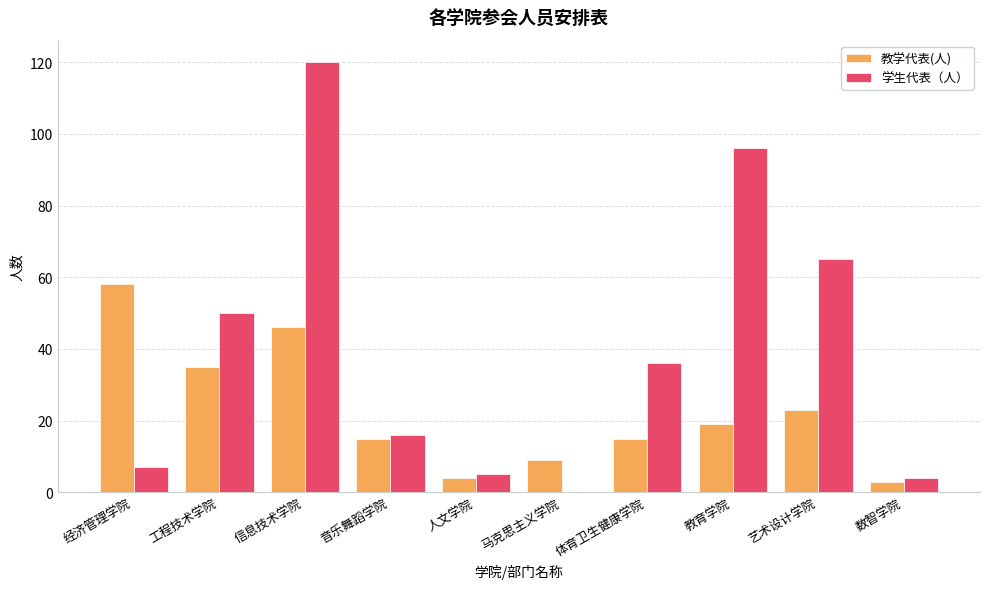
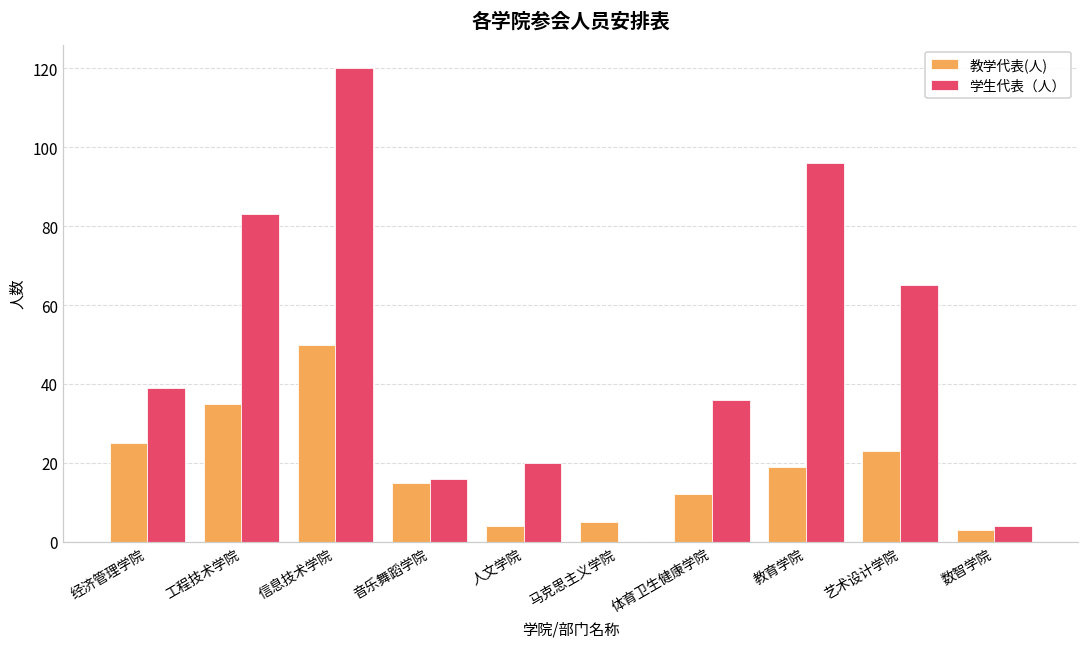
  {
    "教学代表(人)": {
-     "经济管理学院": 58,
+     "经济管理学院": 25,
      "工程技术学院": 35,
-     "信息技术学院": 46,
+     "信息技术学院": 50,
      "音乐舞蹈学院": 15,
      "人文学院": 4,
-     "马克思主义学院": 9,
-     "体育卫生健康学院": 15,
+     "马克思主义学院": 5,
+     "体育卫生健康学院": 12,
      "教育学院": 19,
      "艺术设计学院": 23,
      "数智学院": 3
    },
    "学生代表（人）": {
-     "经济管理学院": 7,
-     "工程技术学院": 50,
+     "经济管理学院": 39,
+     "工程技术学院": 83,
      "信息技术学院": 120,
      "音乐舞蹈学院": 16,
-     "人文学院": 5,
+     "人文学院": 20,
      "马克思主义学院": 0,
      "体育卫生健康学院": 36,
      "教育学院": 96,
      "艺术设计学院": 65,
      "数智学院": 4
    }
  }
